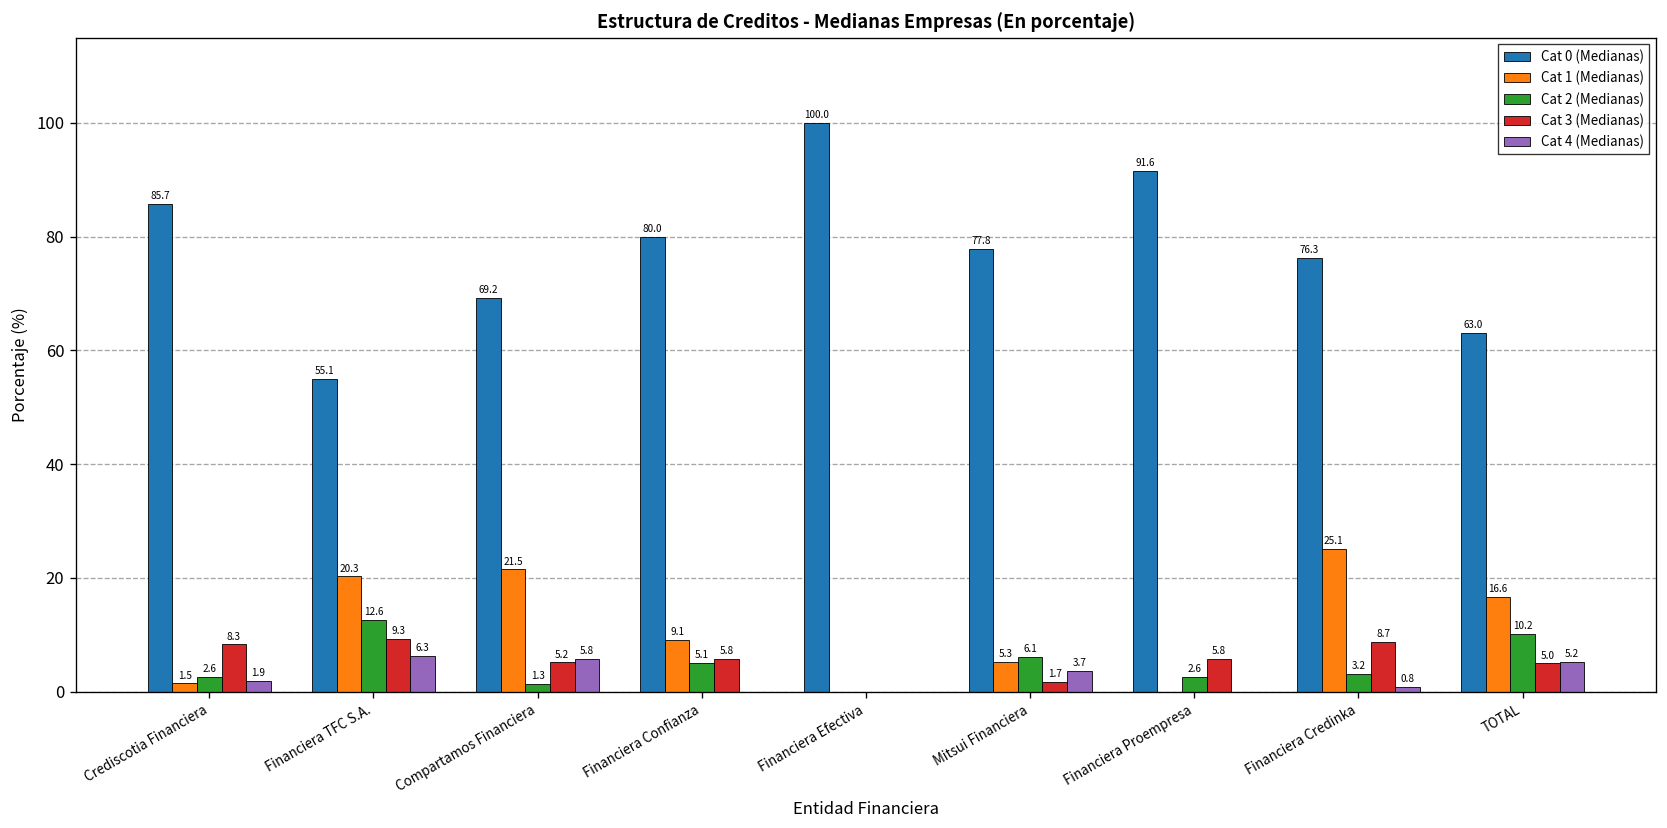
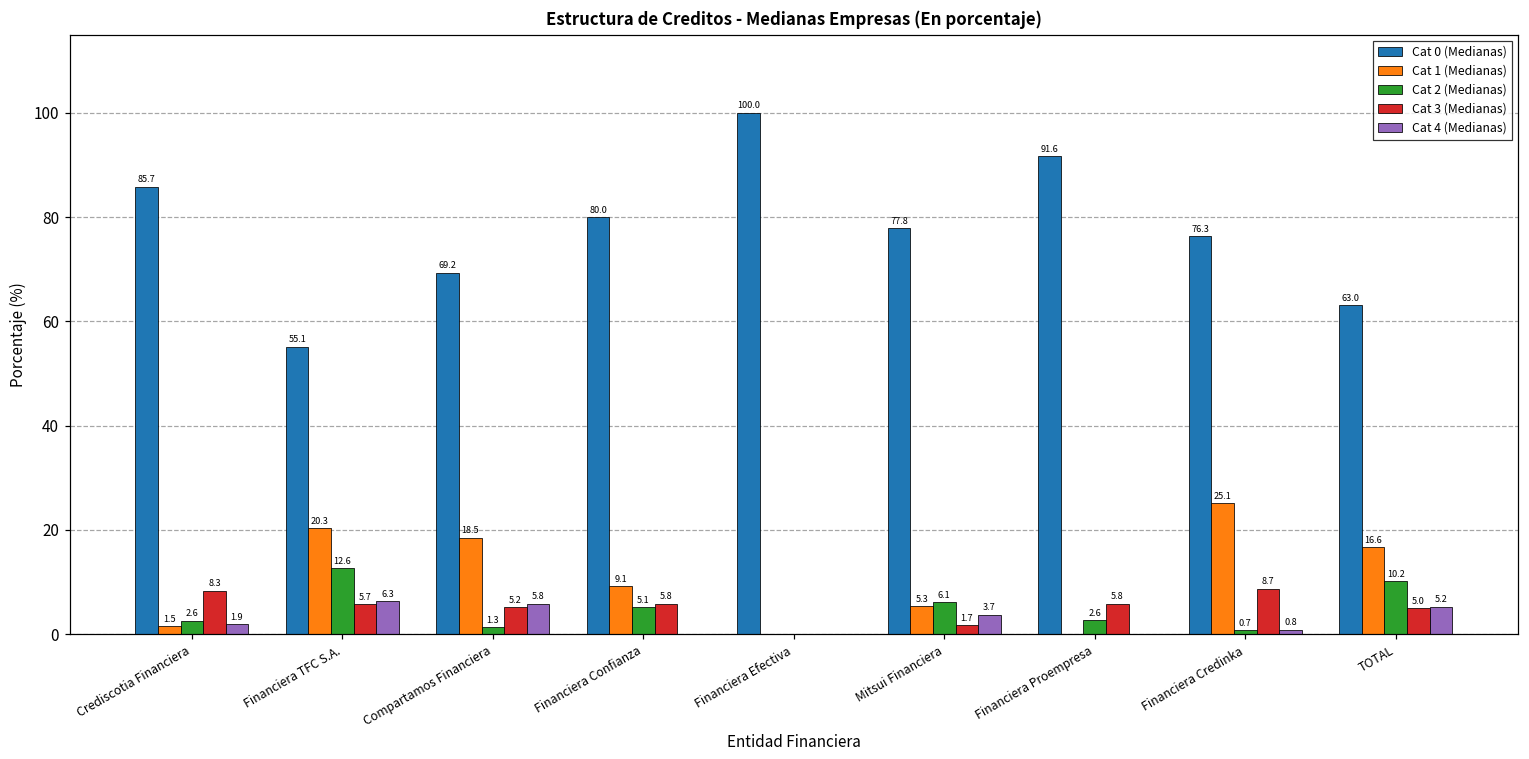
  {
    "Cat 0 (Medianas)": {
      "Crediscotia Financiera": 85.7,
      "Financiera TFC S.A.": 55.1,
      "Compartamos Financiera": 69.2,
      "Financiera Confianza": 80.0,
      "Financiera Efectiva": 100.0,
      "Mitsui Financiera": 77.8,
      "Financiera Proempresa": 91.6,
      "Financiera Credinka": 76.3,
      "TOTAL": 63.0
    },
    "Cat 1 (Medianas)": {
      "Crediscotia Financiera": 1.5,
      "Financiera TFC S.A.": 20.3,
-     "Compartamos Financiera": 21.5,
+     "Compartamos Financiera": 18.5,
      "Financiera Confianza": 9.1,
      "Mitsui Financiera": 5.3,
      "Financiera Credinka": 25.1,
      "TOTAL": 16.6
    },
    "Cat 2 (Medianas)": {
      "Crediscotia Financiera": 2.6,
      "Financiera TFC S.A.": 12.6,
      "Compartamos Financiera": 1.3,
      "Financiera Confianza": 5.1,
      "Mitsui Financiera": 6.1,
      "Financiera Proempresa": 2.6,
-     "Financiera Credinka": 3.2,
+     "Financiera Credinka": 0.7,
      "TOTAL": 10.2
    },
    "Cat 3 (Medianas)": {
      "Crediscotia Financiera": 8.3,
-     "Financiera TFC S.A.": 9.3,
+     "Financiera TFC S.A.": 5.7,
      "Compartamos Financiera": 5.2,
      "Financiera Confianza": 5.8,
      "Mitsui Financiera": 1.7,
      "Financiera Proempresa": 5.8,
      "Financiera Credinka": 8.7,
      "TOTAL": 5.0
    },
    "Cat 4 (Medianas)": {
      "Crediscotia Financiera": 1.9,
      "Financiera TFC S.A.": 6.3,
      "Compartamos Financiera": 5.8,
      "Mitsui Financiera": 3.7,
      "Financiera Credinka": 0.8,
      "TOTAL": 5.2
    }
  }
